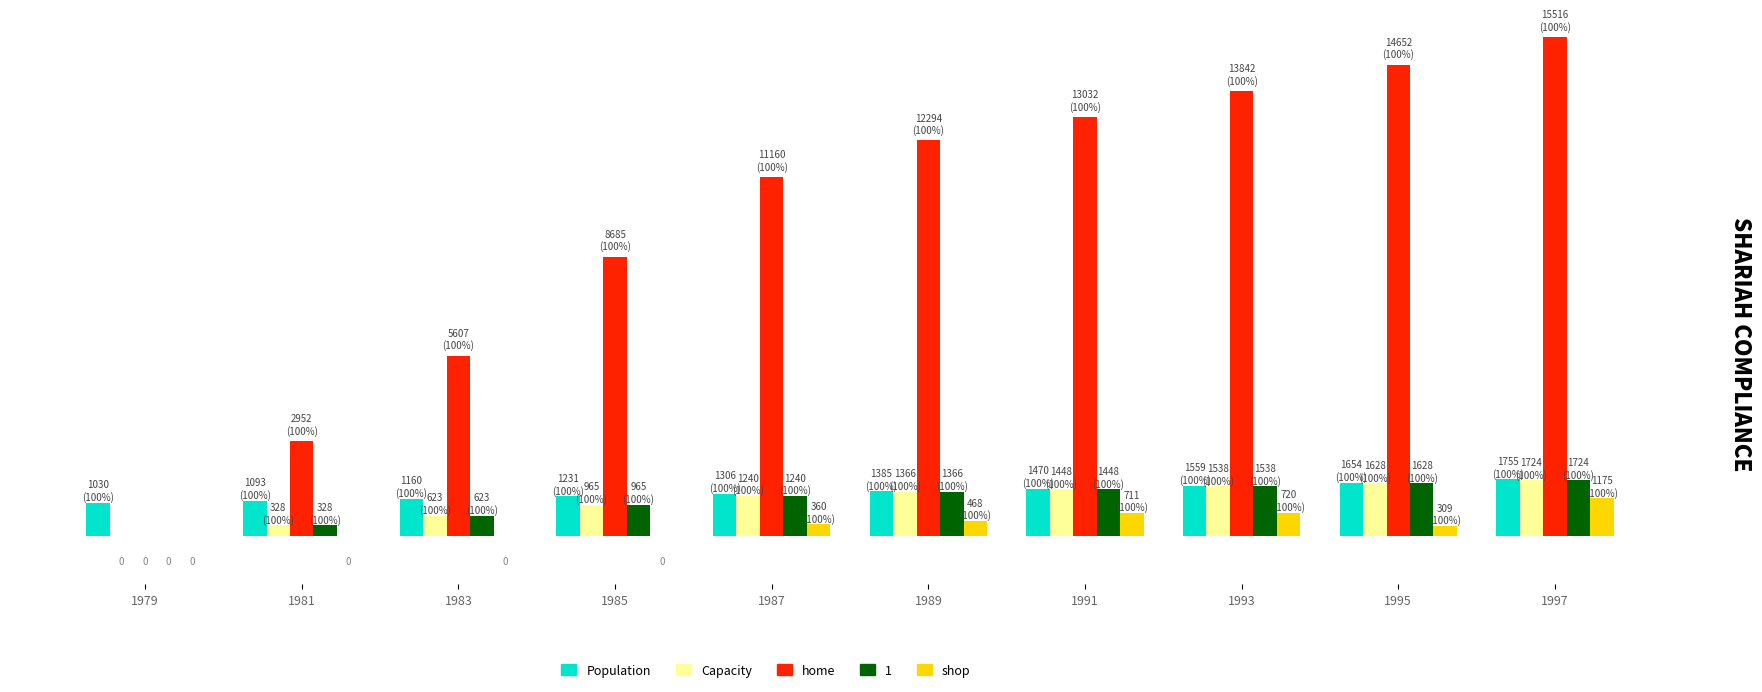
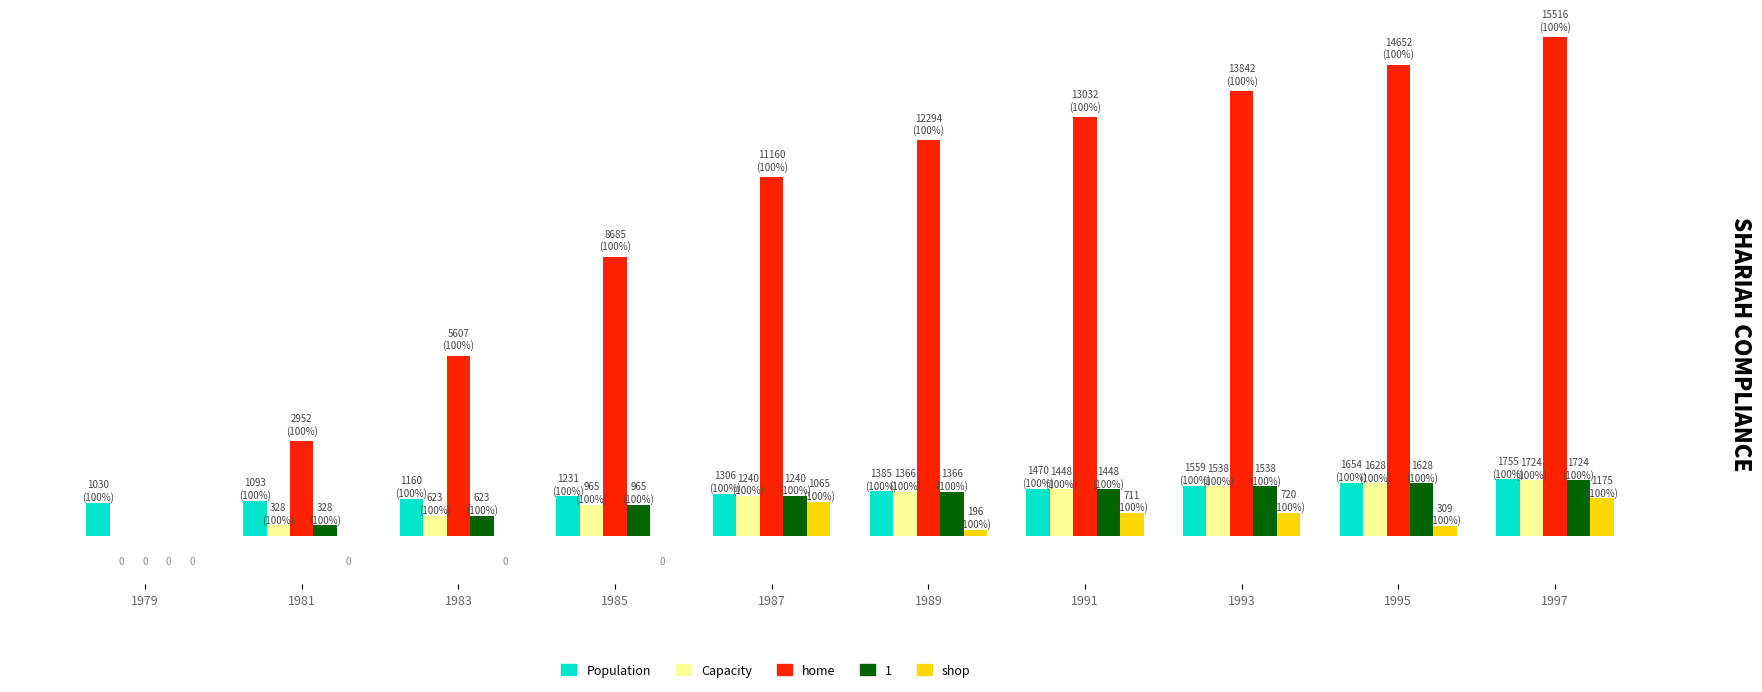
  {
    "Population": {
      "1979": 1030,
      "1981": 1093,
      "1983": 1160
    },
    "Capacity": {
      "1979": 0,
      "1981": 328,
      "1983": 623
    },
    "home": {
      "1979": 0,
      "1981": 2952,
      "1983": 5607,
      "1985": 8685,
      "1987": 11160,
      "1989": 12294,
      "1991": 13032,
      "1993": 13842,
      "1995": 14652,
      "1997": 15516
    },
    "1": {
      "1979": 0,
      "1981": 328,
      "1983": 623,
      "1985": 965,
      "1987": 1240,
      "1989": 1366,
      "1991": 1448,
      "1993": 1538,
      "1995": 1628,
      "1997": 1724
    },
    "shop": {
      "1979": 0,
      "1981": 0,
      "1983": 0,
      "1985": 0,
-     "1987": 360,
-     "1989": 468,
+     "1987": 1065,
+     "1989": 196,
      "1991": 711,
      "1993": 720,
      "1995": 309,
      "1997": 1175
    }
  }
